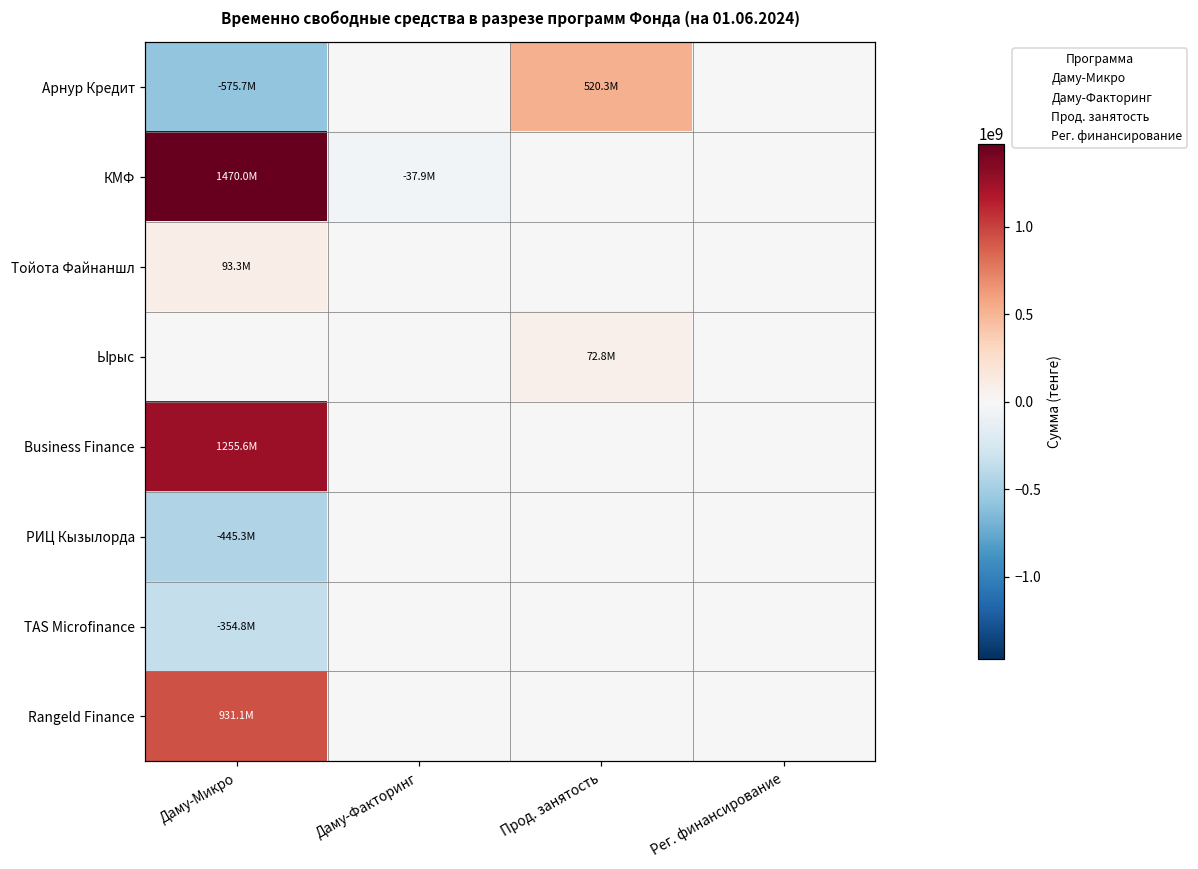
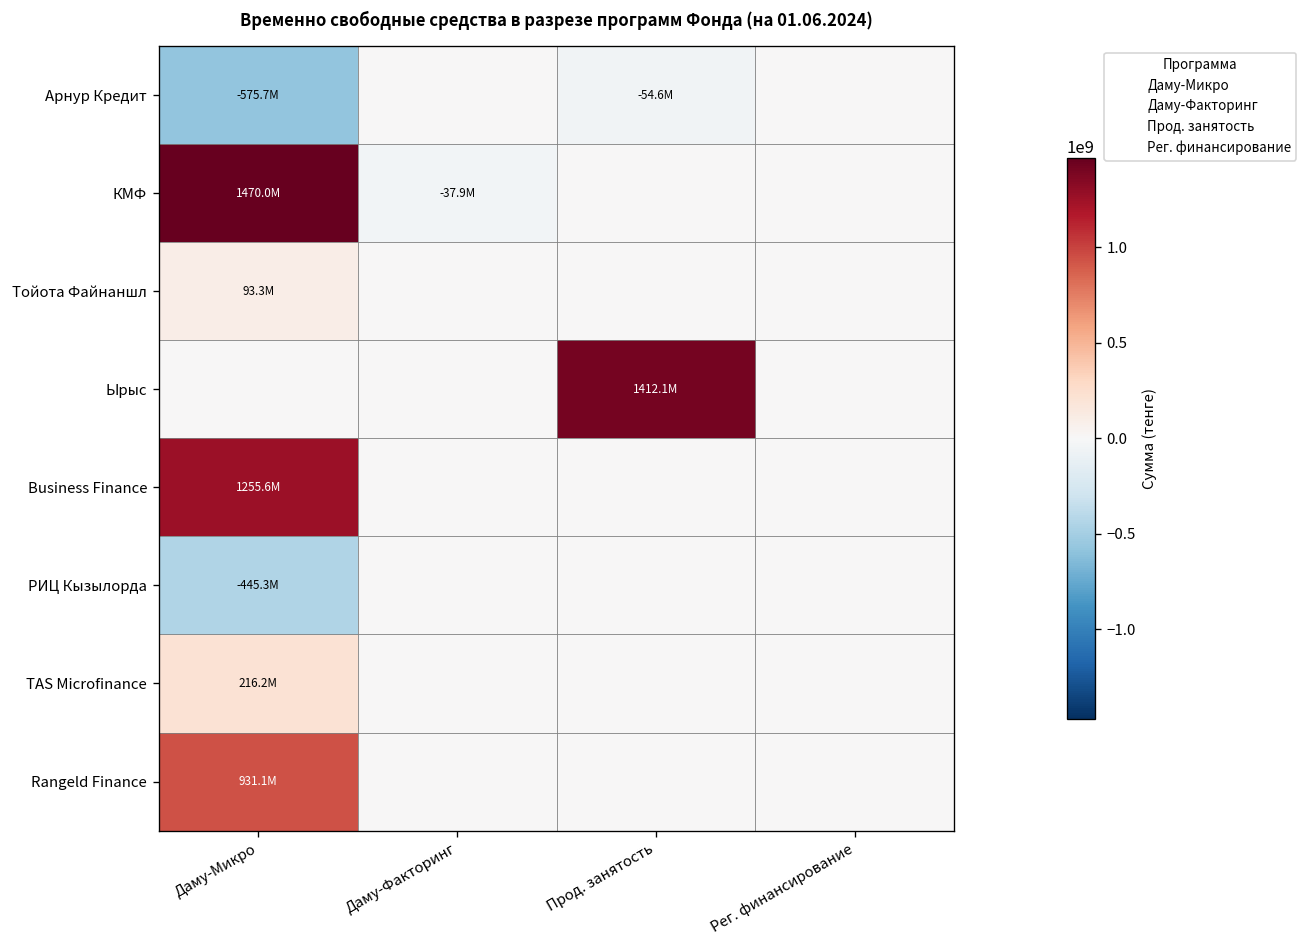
  {
    "Арнур Кредит": {
      "Даму-Микро": "-575.7M",
-     "Прод. занятость": "520.3M"
+     "Прод. занятость": "-54.6M"
    },
    "КМФ": {
      "Даму-Микро": "1470.0M",
      "Даму-Факторинг": "-37.9M"
    },
    "Тойота Файнаншл": {
      "Даму-Микро": "93.3M"
    },
    "Ырыс": {
-     "Прод. занятость": "72.8M"
+     "Прод. занятость": "1412.1M"
    },
    "Business Finance": {
      "Даму-Микро": "1255.6M"
    },
    "РИЦ Кызылорда": {
      "Даму-Микро": "-445.3M"
    },
    "TAS Microfinance": {
-     "Даму-Микро": "-354.8M"
+     "Даму-Микро": "216.2M"
    },
    "Rangeld Finance": {
      "Даму-Микро": "931.1M"
    }
  }
